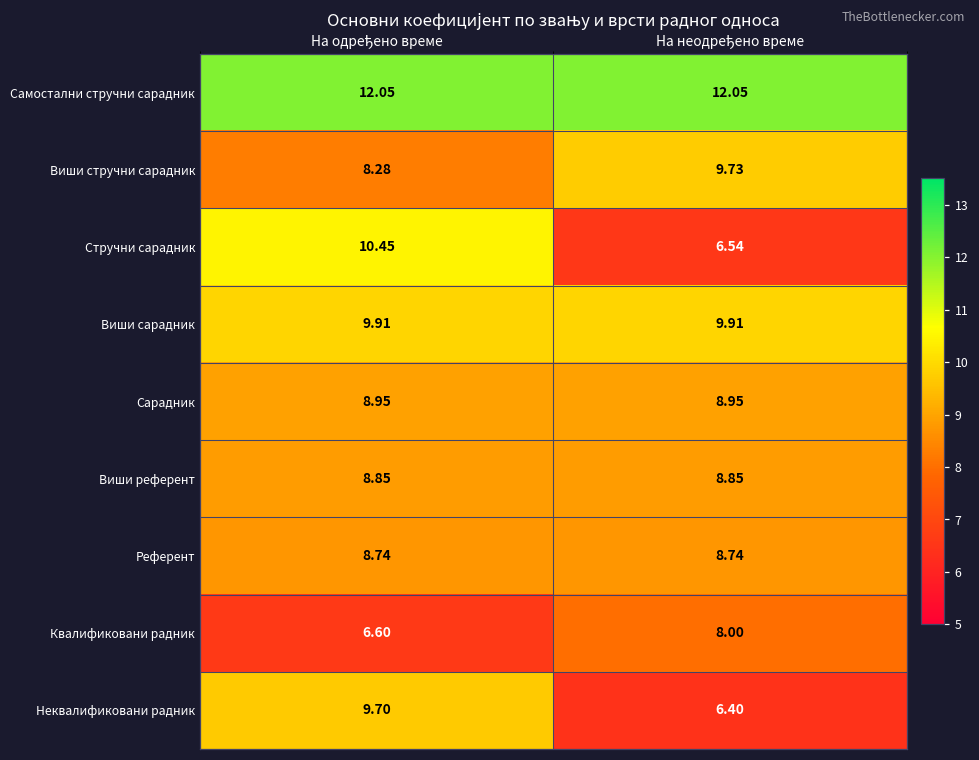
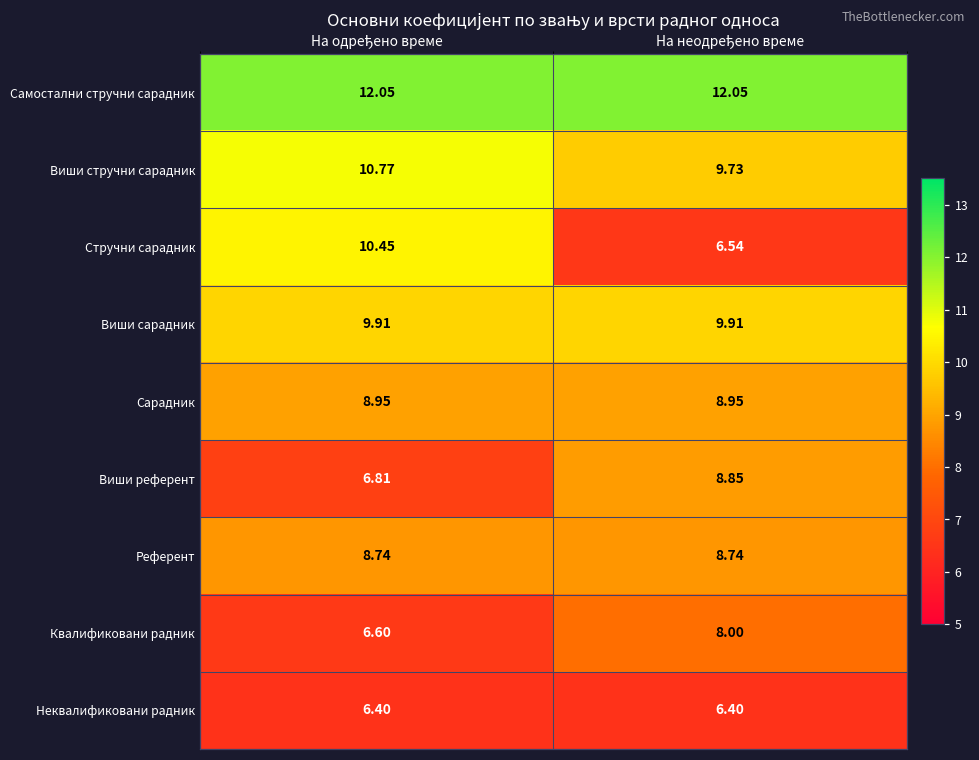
  {
    "Самостални стручни сарадник": {
      "На одређено време": 12.05,
      "На неодређено време": 12.05
    },
    "Виши стручни сарадник": {
-     "На одређено време": 8.28,
+     "На одређено време": 10.77,
      "На неодређено време": 9.73
    },
    "Стручни сарадник": {
      "На одређено време": 10.45,
      "На неодређено време": 6.54
    },
    "Виши сарадник": {
      "На одређено време": 9.91,
      "На неодређено време": 9.91
    },
    "Сарадник": {
      "На одређено време": 8.95,
      "На неодређено време": 8.95
    },
    "Виши референт": {
-     "На одређено време": 8.85,
+     "На одређено време": 6.81,
      "На неодређено време": 8.85
    },
    "Референт": {
      "На одређено време": 8.74,
      "На неодређено време": 8.74
    },
    "Квалификовани радник": {
      "На одређено време": 6.60,
      "На неодређено време": 8.00
    },
    "Неквалификовани радник": {
-     "На одређено време": 9.70,
+     "На одређено време": 6.40,
      "На неодређено време": 6.40
    }
  }
